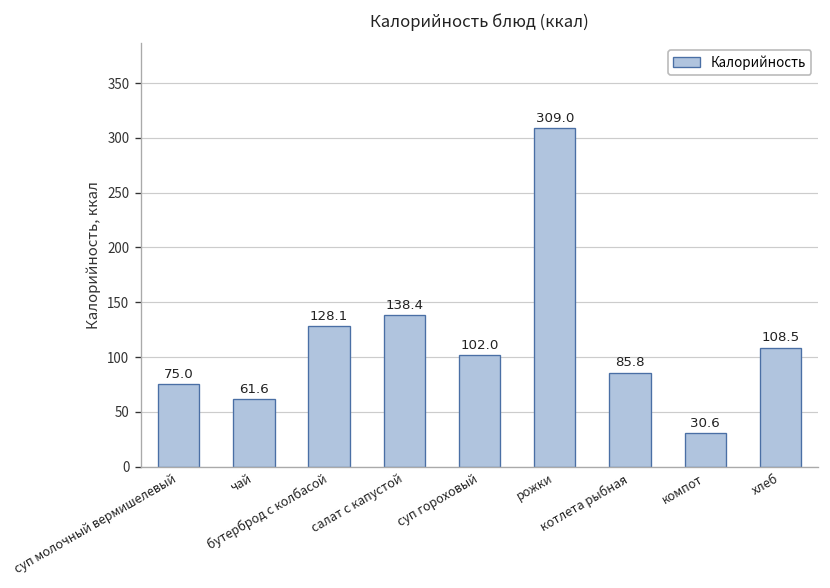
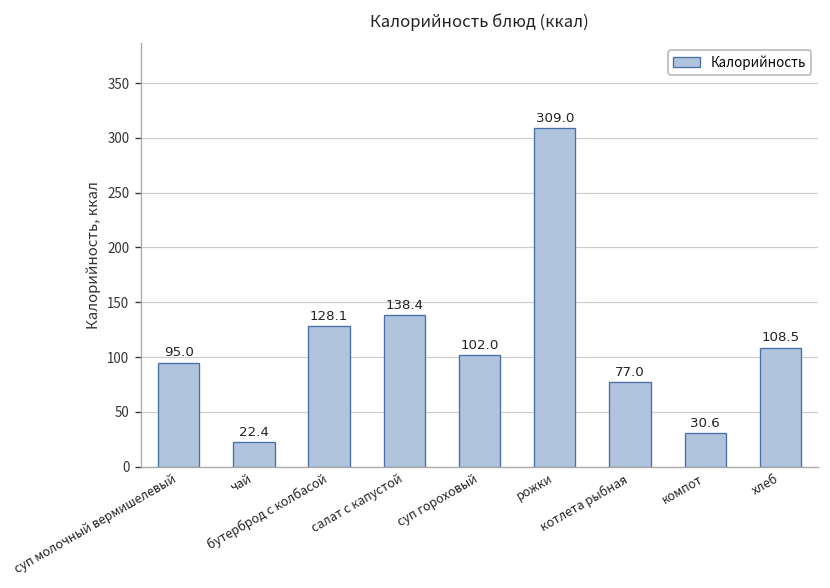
  {
-   "суп молочный вермишелевый": 75.0,
-   "чай": 61.6,
+   "суп молочный вермишелевый": 95.0,
+   "чай": 22.4,
    "бутерброд с колбасой": 128.1,
    "салат с капустой": 138.4,
    "суп гороховый": 102.0,
    "рожки": 309.0,
-   "котлета рыбная": 85.8,
+   "котлета рыбная": 77.0,
    "компот": 30.6,
    "хлеб": 108.5
  }
